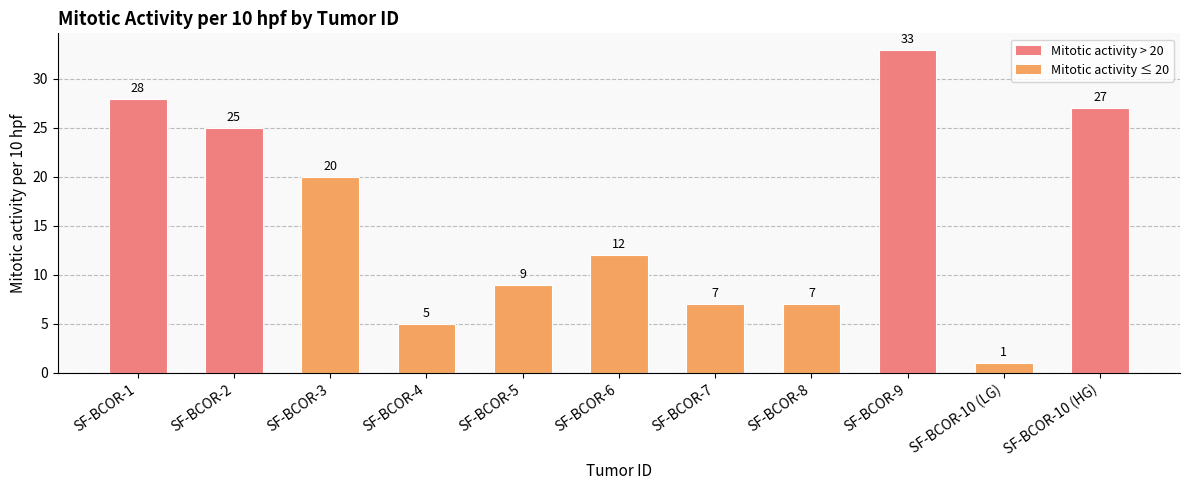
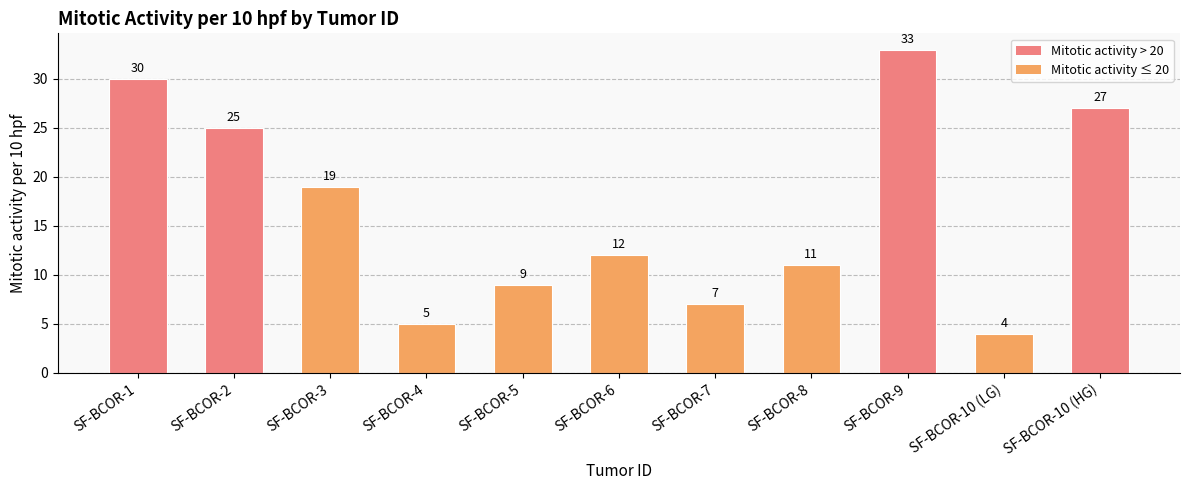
  {
-   "SF-BCOR-1": 28,
+   "SF-BCOR-1": 30,
    "SF-BCOR-2": 25,
-   "SF-BCOR-3": 20,
+   "SF-BCOR-3": 19,
    "SF-BCOR-4": 5,
    "SF-BCOR-5": 9,
    "SF-BCOR-6": 12,
    "SF-BCOR-7": 7,
-   "SF-BCOR-8": 7,
+   "SF-BCOR-8": 11,
    "SF-BCOR-9": 33,
-   "SF-BCOR-10 (LG)": 1,
+   "SF-BCOR-10 (LG)": 4,
    "SF-BCOR-10 (HG)": 27
  }
